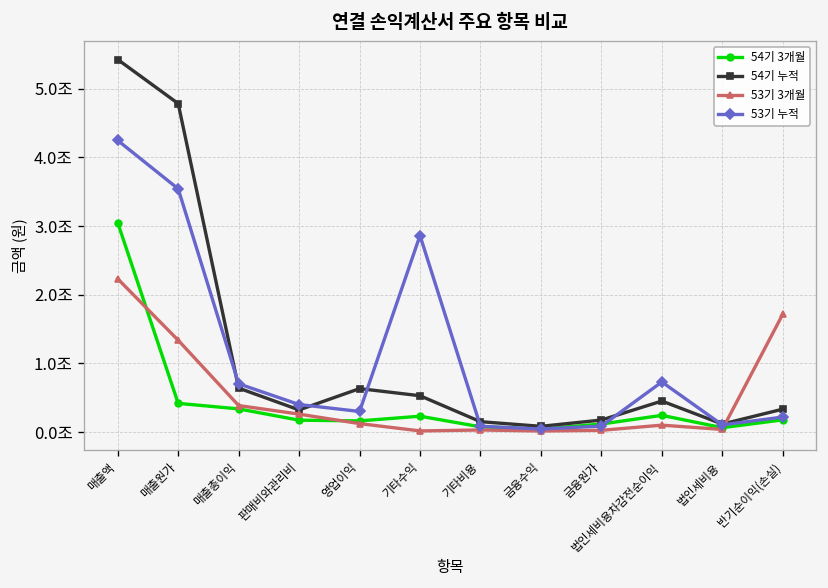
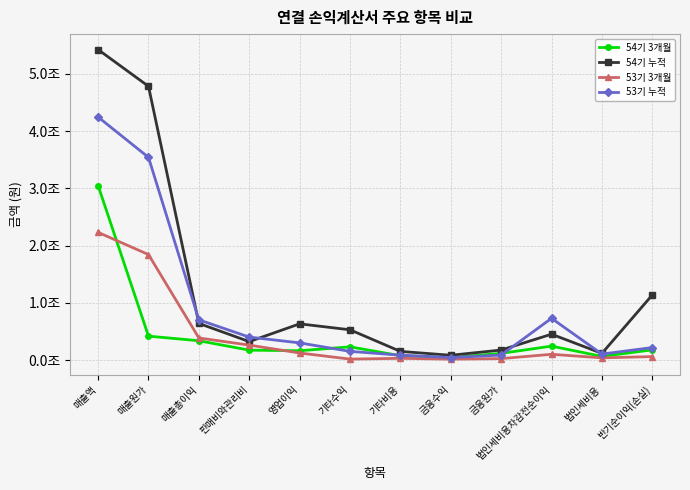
  {
    "54기 3개월": {
      "매출액": "3.0조",
      "매출원가": "0.4조",
      "매출총이익": "0.3조",
      "판매비와관리비": "0.2조",
      "기타수익": "0.2조",
      "법인세비용차감전순이익": "0.2조"
    },
    "54기 누적": {
      "매출액": "5.4조",
      "매출원가": "4.8조",
      "매출총이익": "0.6조",
      "판매비와관리비": "0.3조",
      "영업이익": "0.6조",
      "기타수익": "0.5조",
      "기타비용": "0.2조",
      "금융원가": "0.2조",
      "법인세비용차감전순이익": "0.5조",
-     "반기순이익(손실)": "0.3조"
+     "반기순이익(손실)": "1.1조"
    },
    "53기 3개월": {
      "매출액": "2.2조",
-     "매출원가": "1.3조",
+     "매출원가": "1.8조",
      "매출총이익": "0.4조",
      "판매비와관리비": "0.3조",
      "기타수익": "0.0조",
      "기타비용": "0.0조",
      "금융원가": "0.0조",
      "법인세비용차감전순이익": "0.1조",
-     "반기순이익(손실)": "1.7조"
+     "반기순이익(손실)": "0.1조"
    },
    "53기 누적": {
      "매출액": "4.2조",
      "매출원가": "3.5조",
      "매출총이익": "0.7조",
      "판매비와관리비": "0.4조",
      "영업이익": "0.3조",
-     "기타수익": "2.9조",
+     "기타수익": "0.2조",
      "법인세비용차감전순이익": "0.7조"
    }
  }
